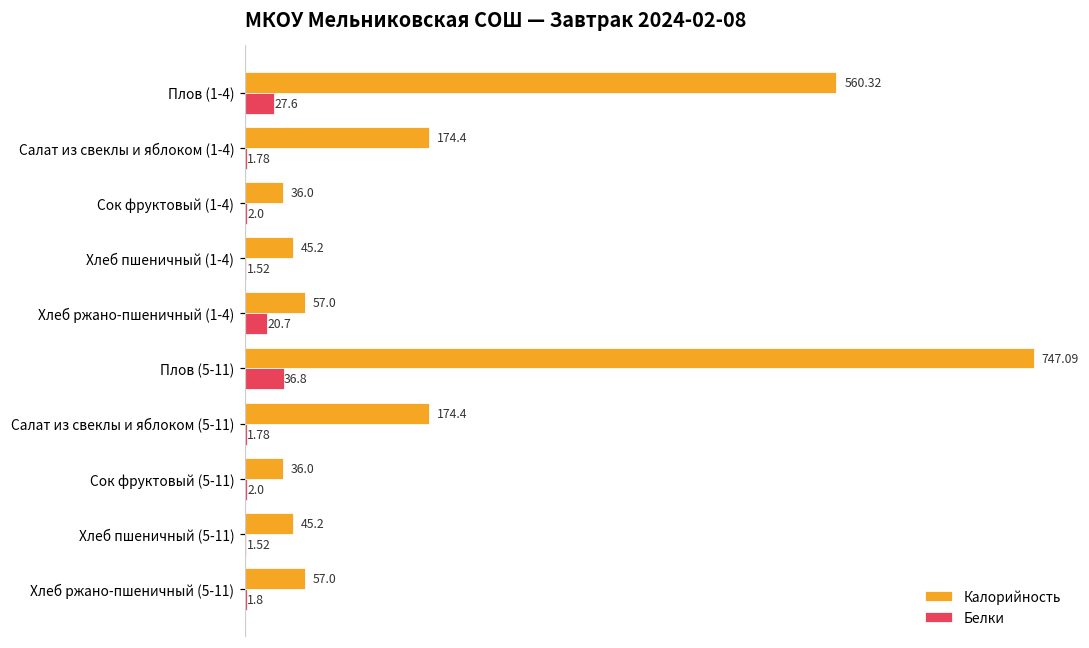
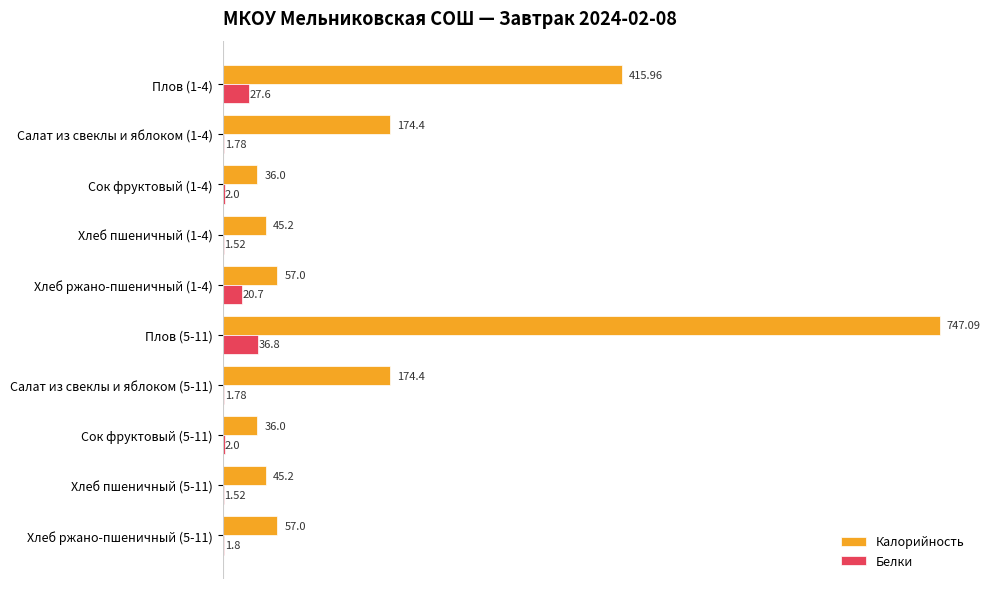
  {
    "Калорийность": {
-     "Плов (1-4)": 560.32,
+     "Плов (1-4)": 415.96,
      "Салат из свеклы и яблоком (1-4)": 174.4,
      "Сок фруктовый (1-4)": 36.0,
      "Хлеб пшеничный (1-4)": 45.2,
      "Хлеб ржано-пшеничный (1-4)": 57.0,
      "Плов (5-11)": 747.09,
      "Салат из свеклы и яблоком (5-11)": 174.4,
      "Сок фруктовый (5-11)": 36.0,
      "Хлеб пшеничный (5-11)": 45.2,
      "Хлеб ржано-пшеничный (5-11)": 57.0
    },
    "Белки": {
      "Плов (1-4)": 27.6,
      "Салат из свеклы и яблоком (1-4)": 1.78,
      "Сок фруктовый (1-4)": 2.0,
      "Хлеб пшеничный (1-4)": 1.52,
      "Хлеб ржано-пшеничный (1-4)": 20.7,
      "Плов (5-11)": 36.8,
      "Салат из свеклы и яблоком (5-11)": 1.78,
      "Сок фруктовый (5-11)": 2.0,
      "Хлеб пшеничный (5-11)": 1.52,
      "Хлеб ржано-пшеничный (5-11)": 1.8
    }
  }
